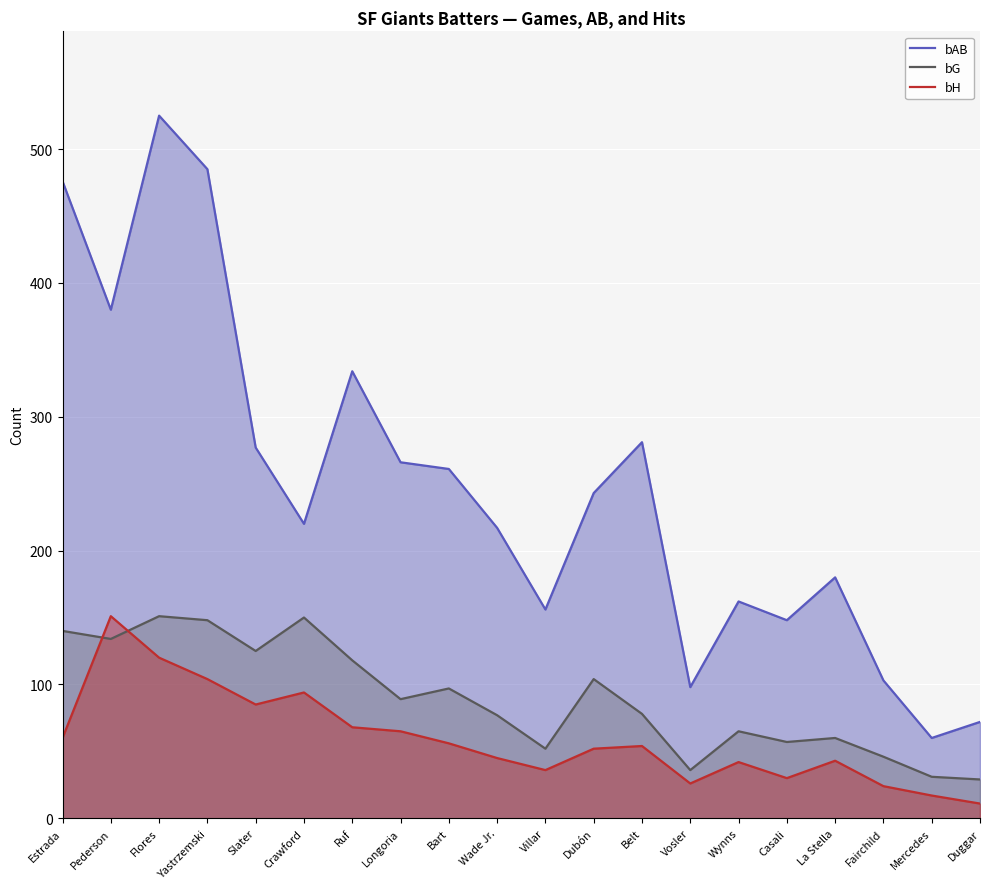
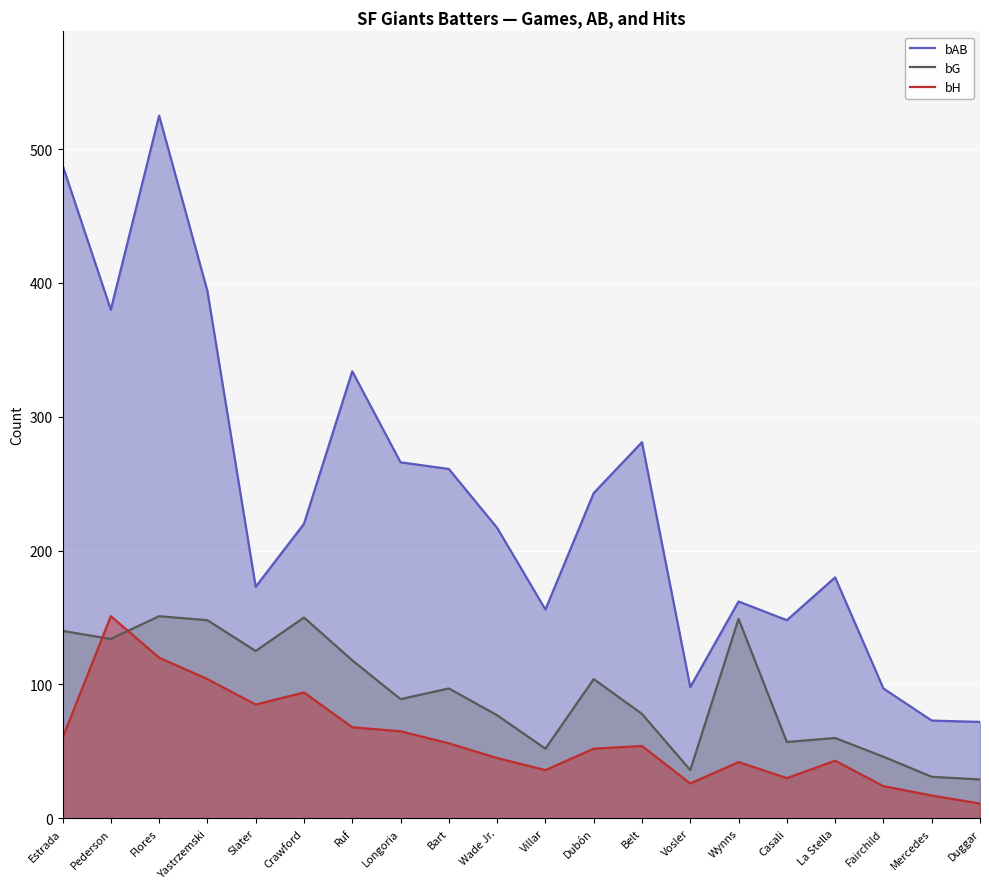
  {
    "bAB": {
-     "Estrada": 476,
+     "Estrada": 488,
      "Pederson": 380,
      "Flores": 525,
-     "Yastrzemski": 485,
-     "Slater": 277,
+     "Yastrzemski": 394,
+     "Slater": 173,
      "Crawford": 220,
      "Ruf": 334,
      "Longoria": 266,
      "Bart": 261,
      "Wade Jr.": 217,
      "Villar": 156,
      "Dubón": 243,
      "Belt": 281,
      "Vosler": 98,
      "Wynns": 162,
      "Casali": 148,
      "La Stella": 180,
-     "Fairchild": 103,
-     "Mercedes": 60,
+     "Fairchild": 97,
+     "Mercedes": 73,
      "Duggar": 72
    },
    "bG": {
      "Estrada": 140,
      "Pederson": 134,
      "Flores": 151,
      "Yastrzemski": 148,
      "Slater": 125,
      "Crawford": 150,
      "Ruf": 118,
      "Longoria": 89,
      "Bart": 97,
      "Wade Jr.": 77,
      "Villar": 52,
      "Dubón": 104,
      "Belt": 78,
      "Vosler": 36,
-     "Wynns": 65,
+     "Wynns": 149,
      "Casali": 57,
      "La Stella": 60,
      "Fairchild": 46,
      "Mercedes": 31,
      "Duggar": 29
    },
    "bH": {
      "Estrada": 60,
      "Pederson": 151,
      "Flores": 120,
      "Yastrzemski": 104,
      "Slater": 85,
      "Crawford": 94,
      "Ruf": 68,
      "Longoria": 65,
      "Bart": 56,
      "Wade Jr.": 45,
      "Villar": 36,
      "Dubón": 52,
      "Belt": 54,
      "Vosler": 26,
      "Wynns": 42,
      "Casali": 30,
      "La Stella": 43,
      "Fairchild": 24,
      "Mercedes": 17,
      "Duggar": 11
    }
  }
